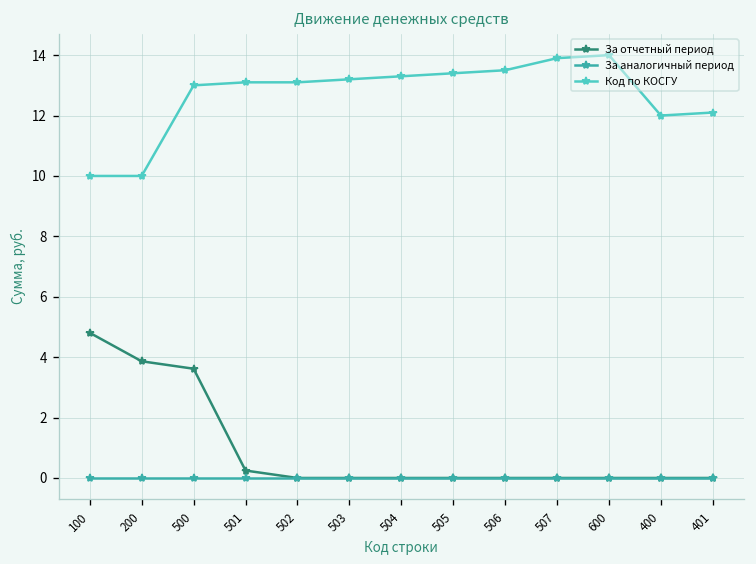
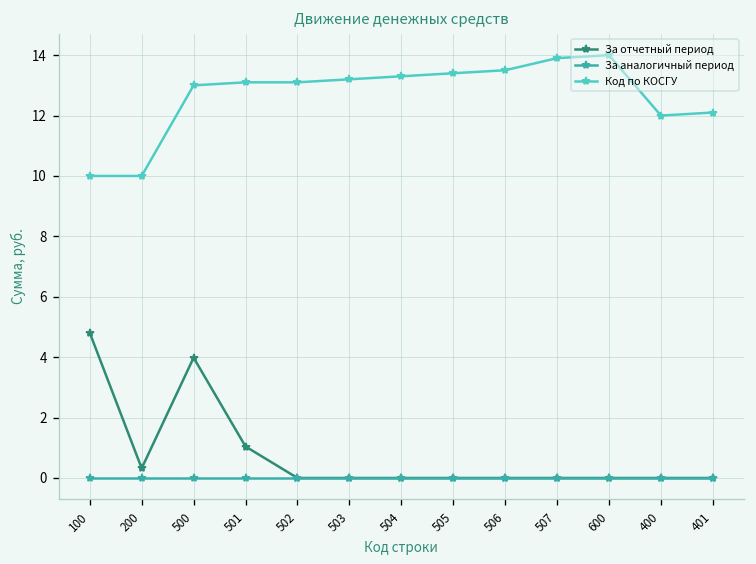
  {
    "За отчетный период": {
      "100": 4.8,
-     "200": 3.9,
-     "500": 3.6,
-     "501": 0.2
+     "200": 0.3,
+     "500": 4.0,
+     "501": 1.0
    }
  }
